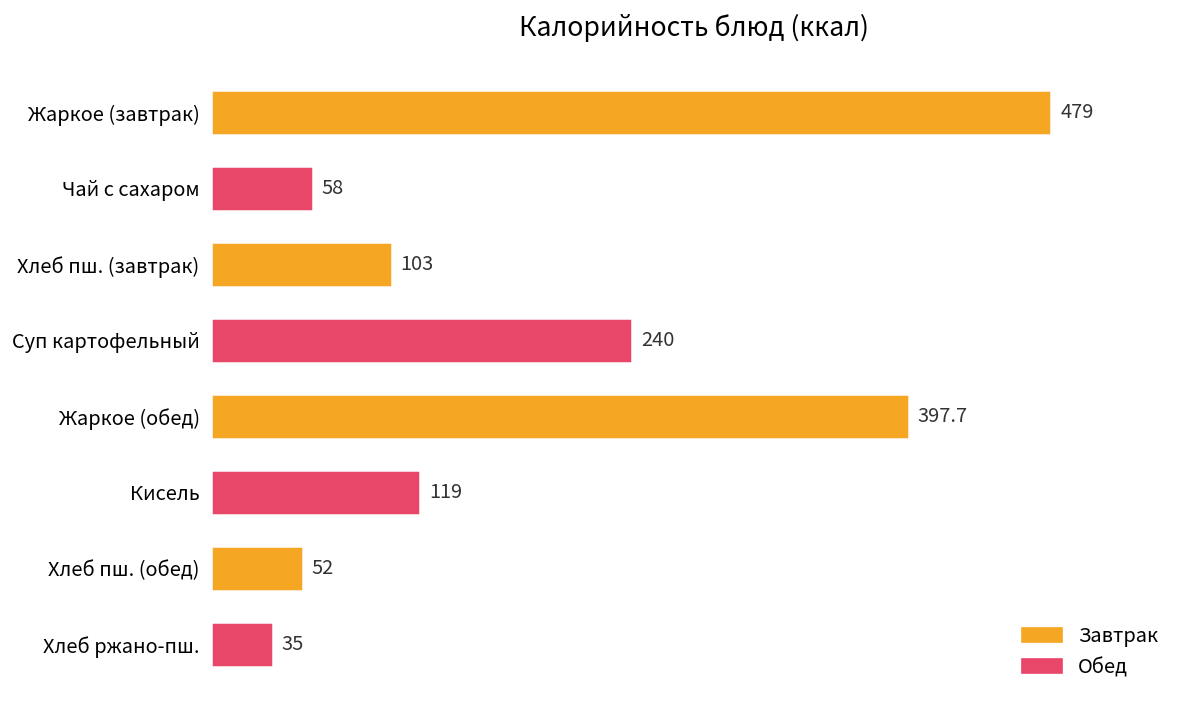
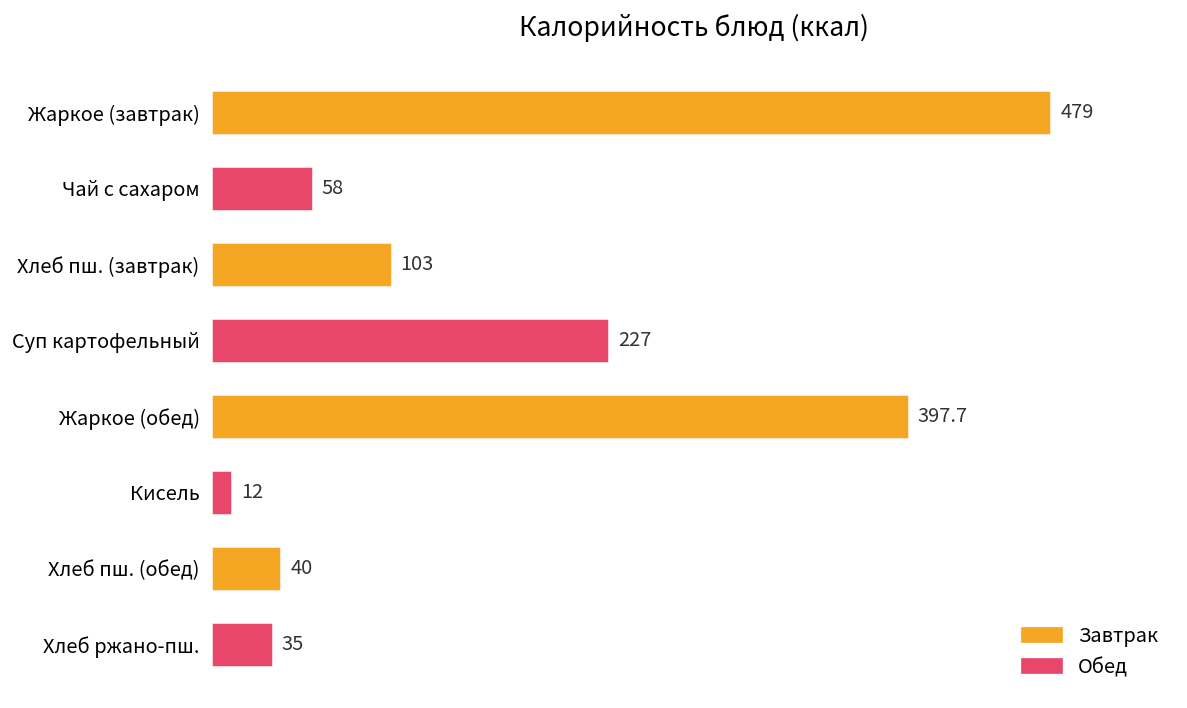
  {
    "Жаркое (завтрак)": 479,
    "Чай с сахаром": 58,
    "Хлеб пш. (завтрак)": 103,
-   "Суп картофельный": 240,
+   "Суп картофельный": 227,
    "Жаркое (обед)": 397.7,
-   "Кисель": 119,
-   "Хлеб пш. (обед)": 52,
+   "Кисель": 12,
+   "Хлеб пш. (обед)": 40,
    "Хлеб ржано-пш.": 35
  }
